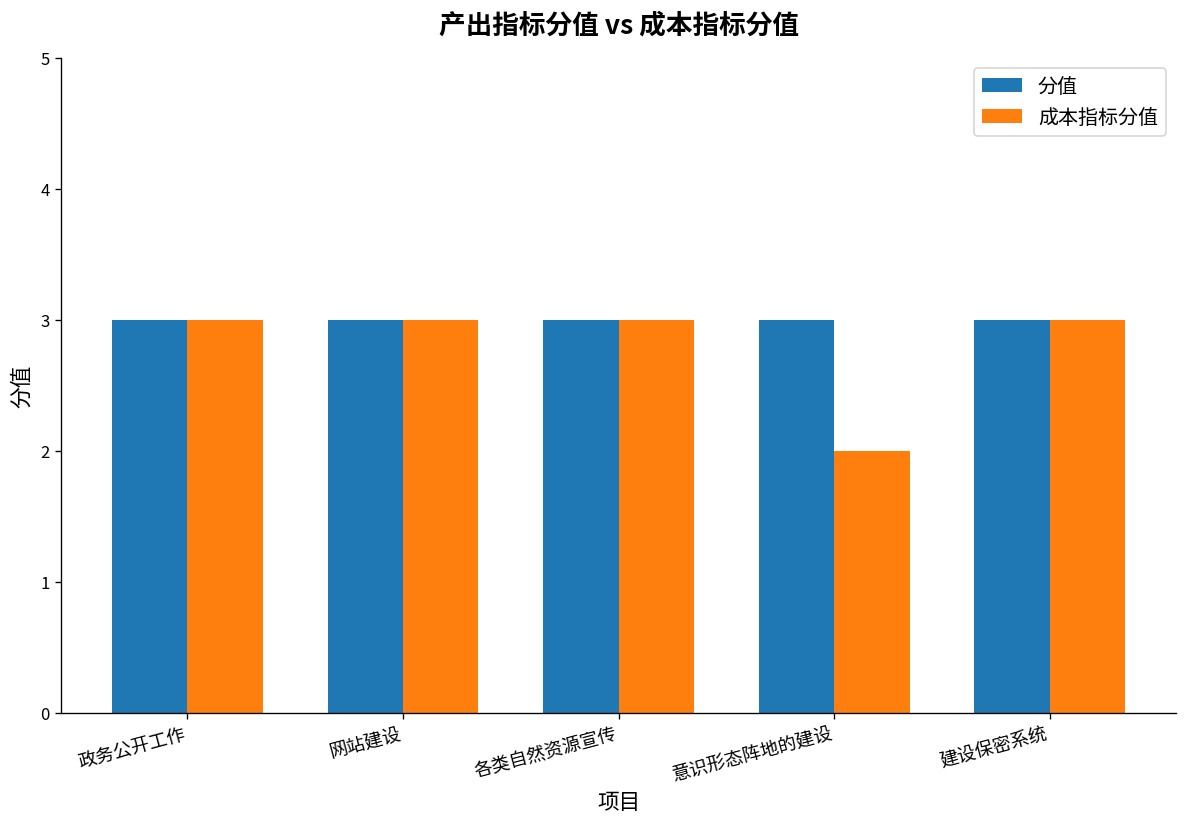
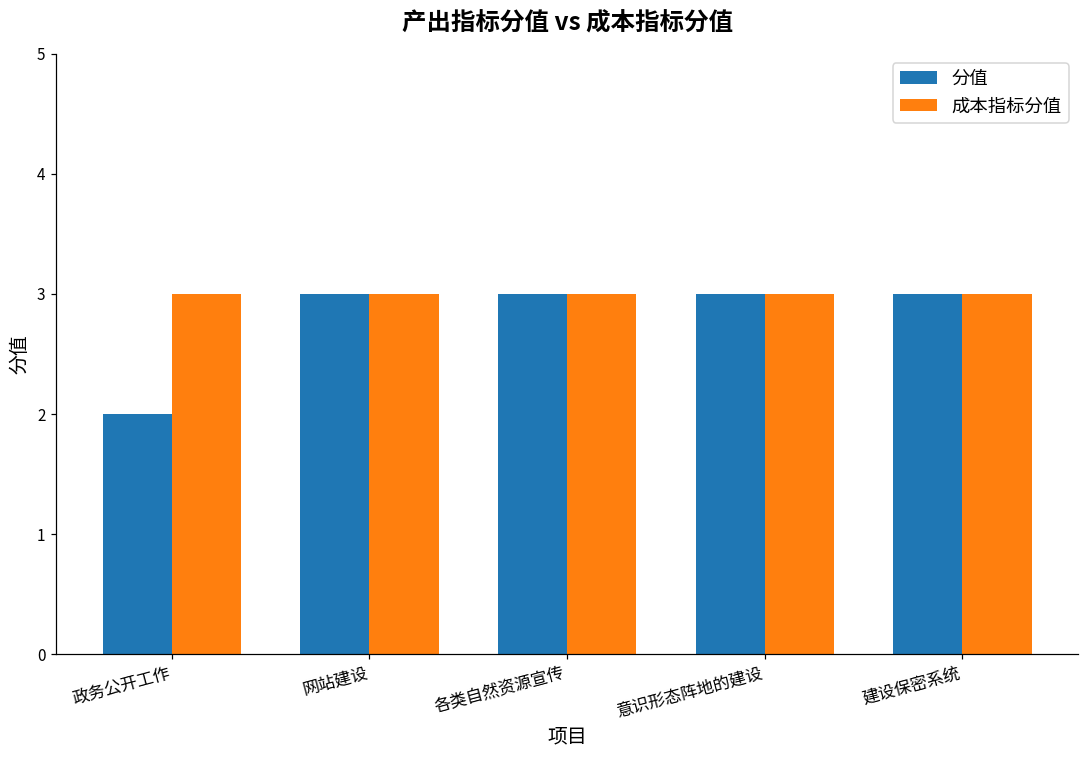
  {
    "分值": {
-     "政务公开工作": 3,
+     "政务公开工作": 2,
      "网站建设": 3,
      "各类自然资源宣传": 3,
      "意识形态阵地的建设": 3,
      "建设保密系统": 3
    },
    "成本指标分值": {
      "政务公开工作": 3,
      "网站建设": 3,
      "各类自然资源宣传": 3,
-     "意识形态阵地的建设": 2,
+     "意识形态阵地的建设": 3,
      "建设保密系统": 3
    }
  }
